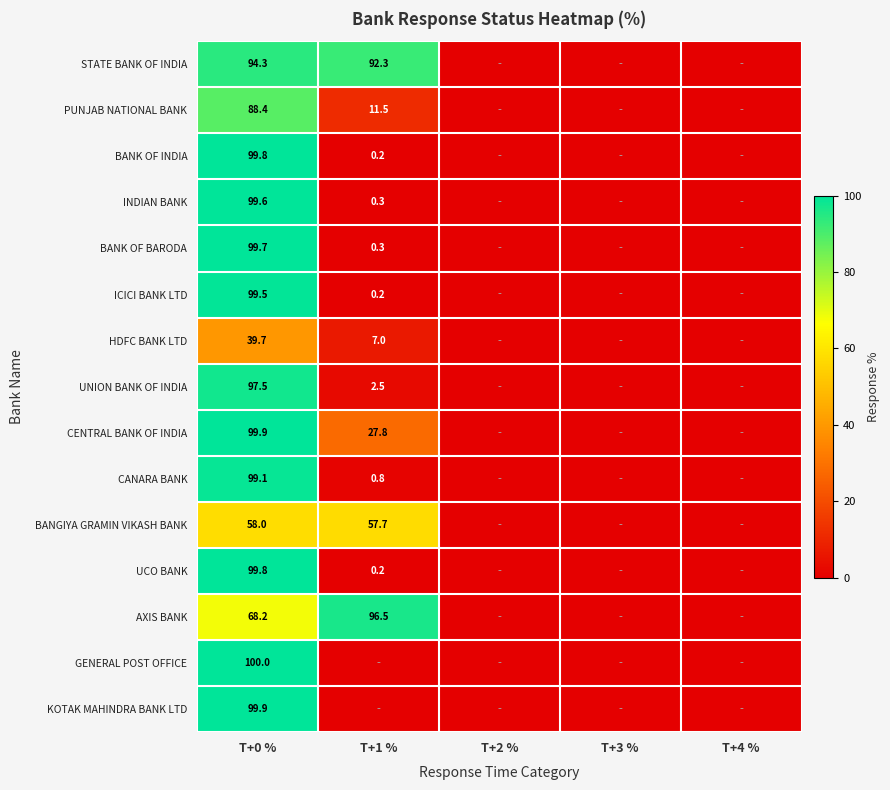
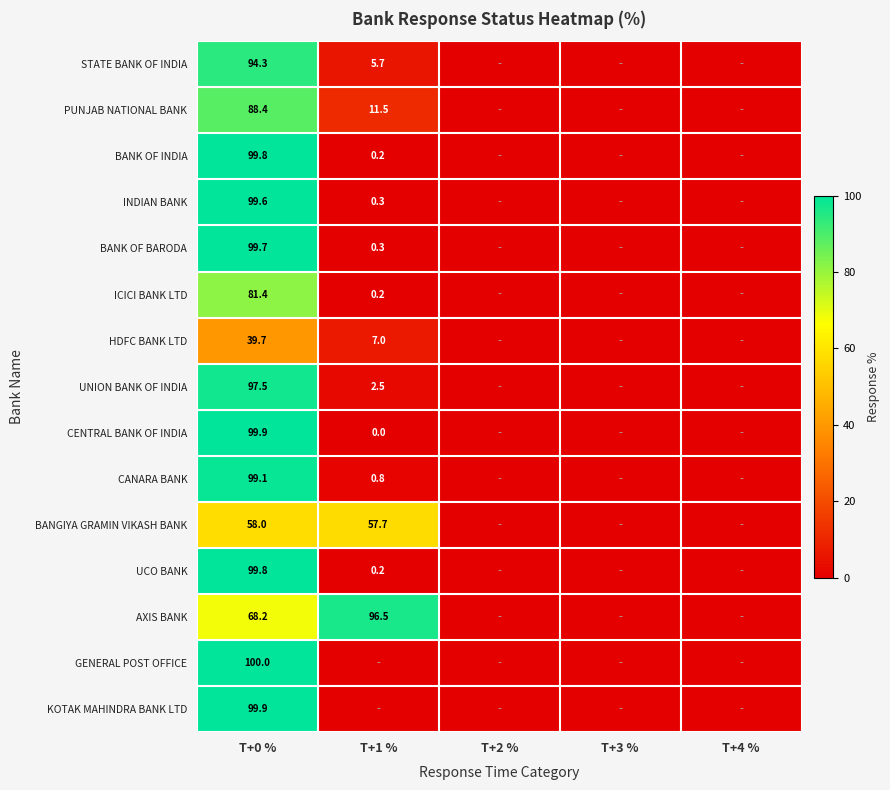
  {
    "STATE BANK OF INDIA": {
      "T+0 %": 94.3,
-     "T+1 %": 92.3
+     "T+1 %": 5.7
    },
    "PUNJAB NATIONAL BANK": {
      "T+0 %": 88.4,
      "T+1 %": 11.5
    },
    "BANK OF INDIA": {
      "T+0 %": 99.8,
      "T+1 %": 0.2
    },
    "INDIAN BANK": {
      "T+0 %": 99.6,
      "T+1 %": 0.3
    },
    "BANK OF BARODA": {
      "T+0 %": 99.7,
      "T+1 %": 0.3
    },
    "ICICI BANK LTD": {
-     "T+0 %": 99.5,
+     "T+0 %": 81.4,
      "T+1 %": 0.2
    },
    "HDFC BANK LTD": {
      "T+0 %": 39.7,
      "T+1 %": 7.0
    },
    "UNION BANK OF INDIA": {
      "T+0 %": 97.5,
      "T+1 %": 2.5
    },
    "CENTRAL BANK OF INDIA": {
      "T+0 %": 99.9,
-     "T+1 %": 27.8
+     "T+1 %": 0.0
    },
    "CANARA BANK": {
      "T+0 %": 99.1,
      "T+1 %": 0.8
    },
    "BANGIYA GRAMIN VIKASH BANK": {
      "T+0 %": 58.0,
      "T+1 %": 57.7
    },
    "UCO BANK": {
      "T+0 %": 99.8,
      "T+1 %": 0.2
    },
    "AXIS BANK": {
      "T+0 %": 68.2,
      "T+1 %": 96.5
    },
    "GENERAL POST OFFICE": {
      "T+0 %": 100.0
    },
    "KOTAK MAHINDRA BANK LTD": {
      "T+0 %": 99.9
    }
  }
